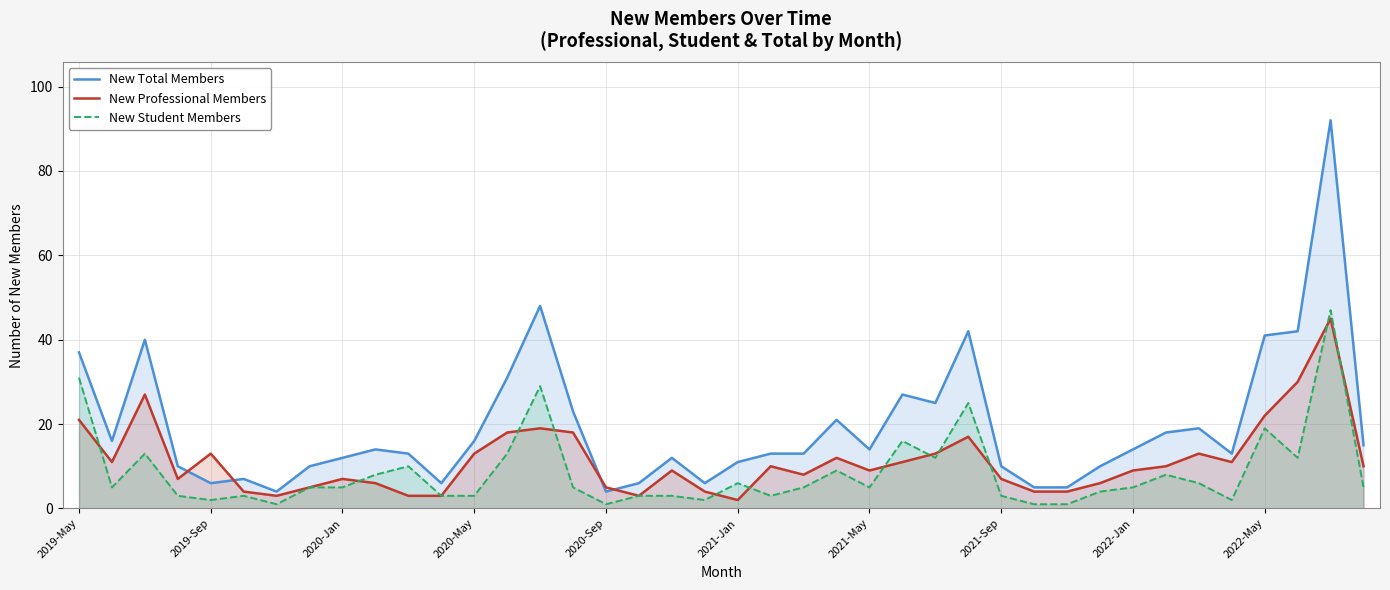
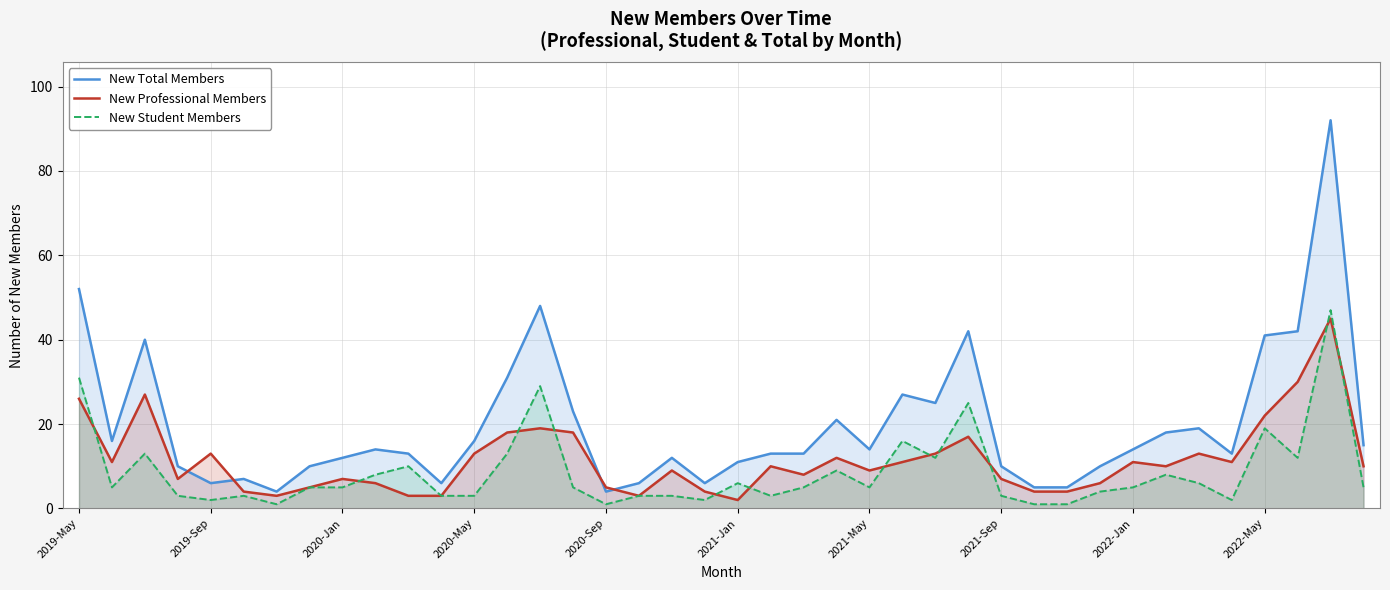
  {
    "New Total Members": {
-     "2019-May": 37,
+     "2019-May": 52,
      "2019-Sep": 6,
      "2020-Jan": 12,
      "2020-May": 16,
      "2020-Sep": 4,
      "2021-Jan": 11,
      "2021-May": 14,
      "2021-Sep": 10,
      "2022-Jan": 14,
      "2022-May": 41
    },
    "New Professional Members": {
-     "2019-May": 21,
+     "2019-May": 26,
      "2019-Sep": 13,
      "2020-Jan": 7,
      "2020-May": 13,
      "2020-Sep": 5,
      "2021-Jan": 2,
      "2021-May": 9,
      "2021-Sep": 7,
-     "2022-Jan": 9,
+     "2022-Jan": 11,
      "2022-May": 22
    },
    "New Student Members": {
      "2019-May": 31,
      "2019-Sep": 2,
      "2020-Jan": 5,
      "2020-May": 3,
      "2020-Sep": 1,
      "2021-Jan": 6,
      "2021-May": 5,
      "2021-Sep": 3,
      "2022-Jan": 5,
      "2022-May": 19
    }
  }
